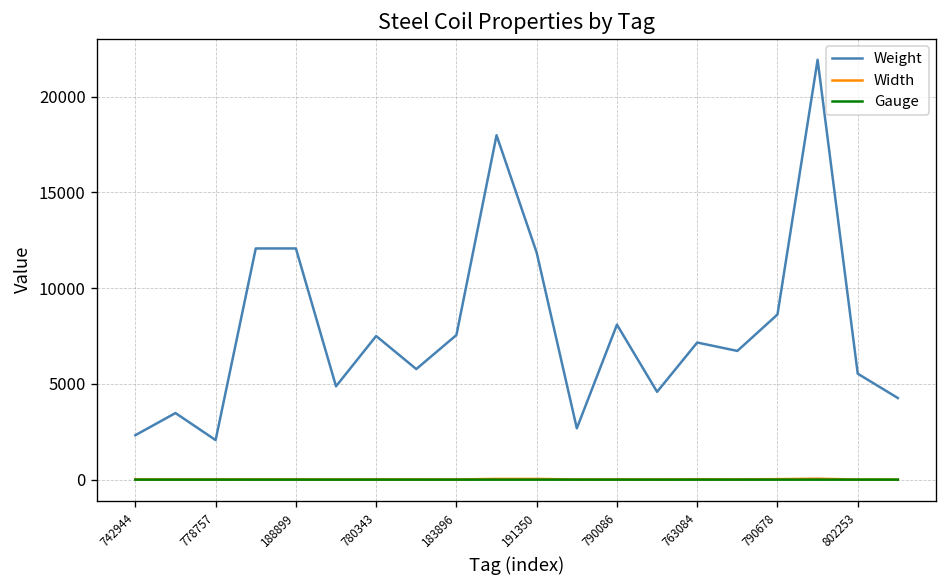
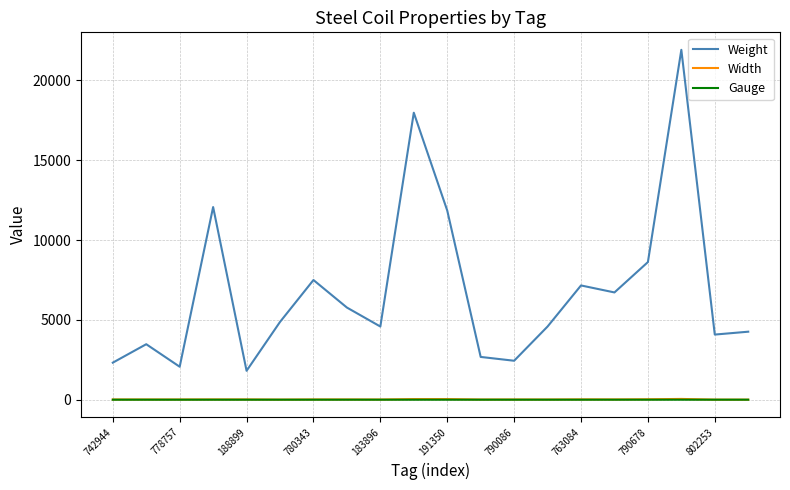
  {
    "Weight": {
      "742944": 2300,
      "778757": 2100,
-     "188899": 12100,
+     "188899": 1800,
      "780343": 7500,
-     "183896": 7500,
+     "183896": 4600,
      "191350": 11900,
-     "790086": 8100,
+     "790086": 2400,
      "763084": 7200,
      "790678": 8600,
-     "802253": 5500
+     "802253": 4100
    }
  }
